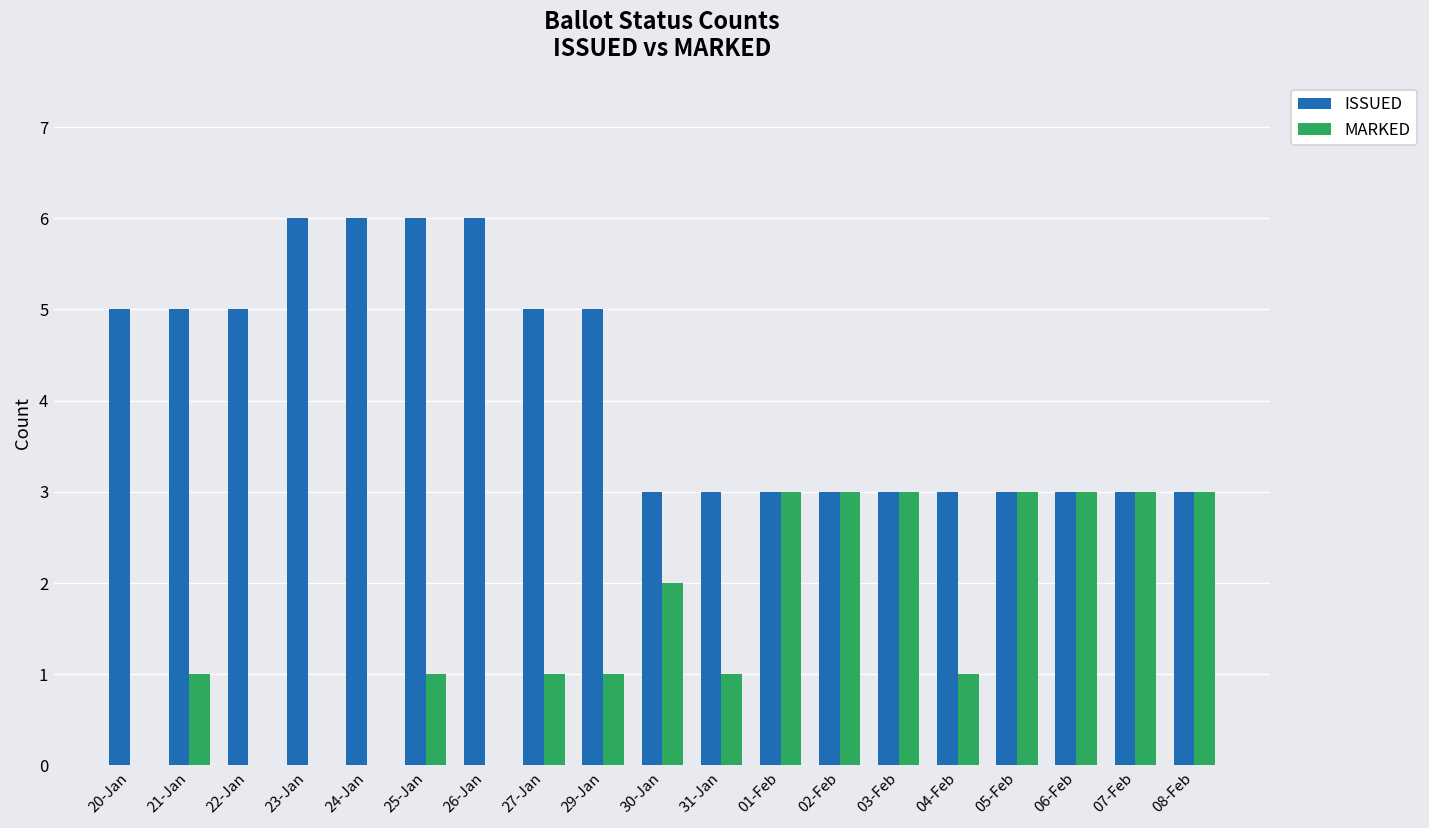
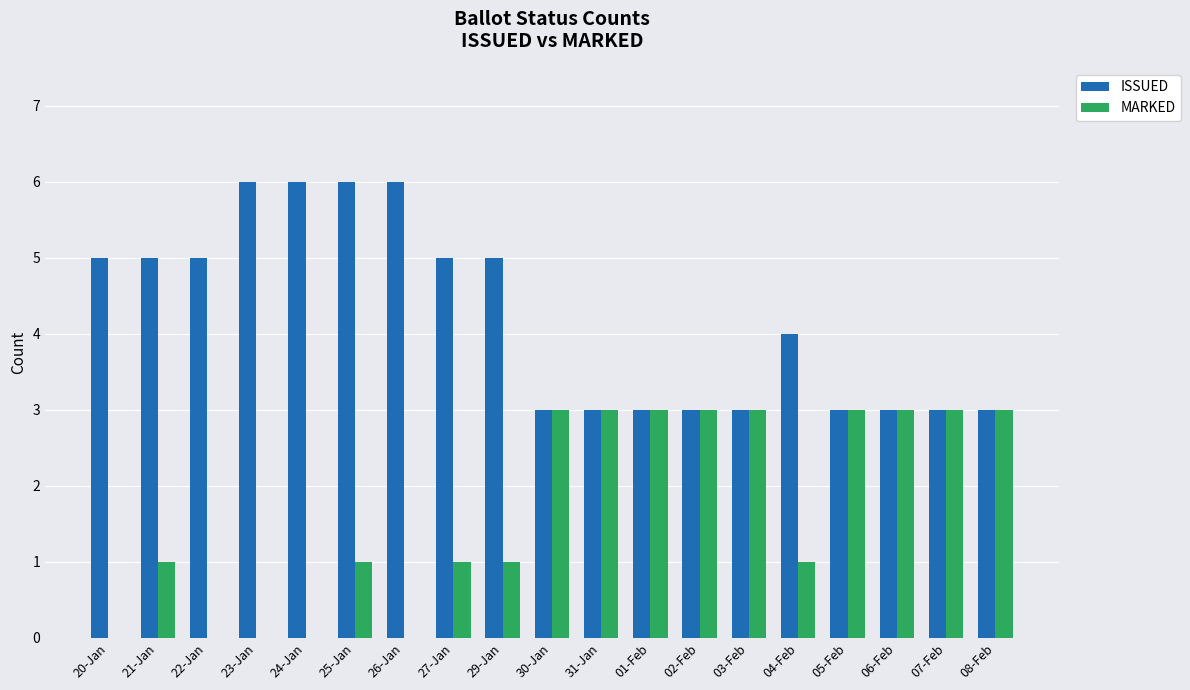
  {
    "ISSUED": {
      "20-Jan": 5,
      "21-Jan": 5,
      "22-Jan": 5,
      "23-Jan": 6,
      "24-Jan": 6,
      "25-Jan": 6,
      "26-Jan": 6,
      "27-Jan": 5,
      "29-Jan": 5,
      "30-Jan": 3,
      "31-Jan": 3,
      "01-Feb": 3,
      "02-Feb": 3,
      "03-Feb": 3,
-     "04-Feb": 3,
+     "04-Feb": 4,
      "05-Feb": 3,
      "06-Feb": 3,
      "07-Feb": 3,
      "08-Feb": 3
    },
    "MARKED": {
      "20-Jan": 0,
      "21-Jan": 1,
      "22-Jan": 0,
      "23-Jan": 0,
      "24-Jan": 0,
      "25-Jan": 1,
      "26-Jan": 0,
      "27-Jan": 1,
      "29-Jan": 1,
-     "30-Jan": 2,
-     "31-Jan": 1,
+     "30-Jan": 3,
+     "31-Jan": 3,
      "01-Feb": 3,
      "02-Feb": 3,
      "03-Feb": 3,
      "04-Feb": 1,
      "05-Feb": 3,
      "06-Feb": 3,
      "07-Feb": 3,
      "08-Feb": 3
    }
  }
